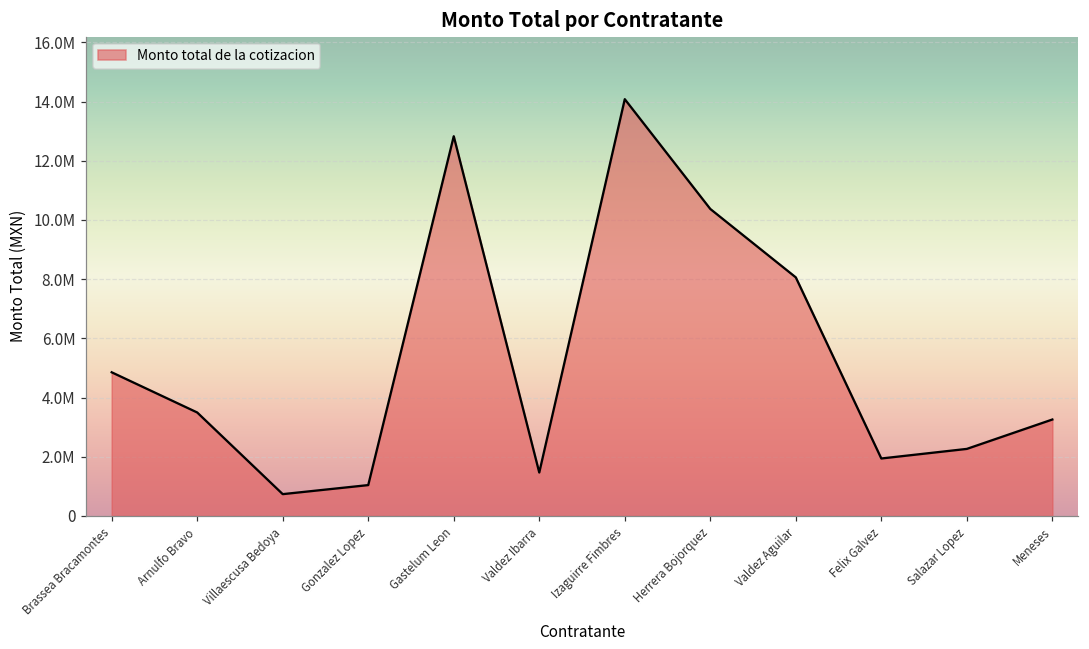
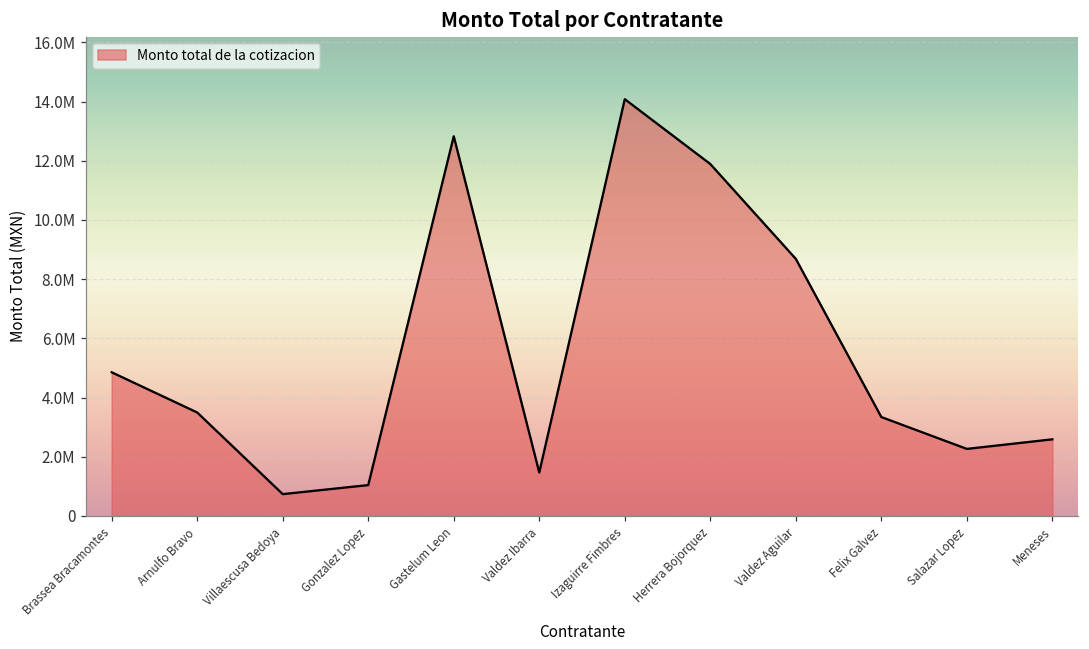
  {
    "Brassea Bracamontes": 4900000,
    "Arnulfo Bravo": 3500000,
    "Villaescusa Bedoya": 700000,
    "Gonzalez Lopez": 1000000,
    "Gastelum Leon": 12800000,
    "Valdez Ibarra": 1500000,
    "Izaguirre Fimbres": 14100000,
-   "Herrera Bojorquez": 10400000,
-   "Valdez Aguilar": 8100000,
-   "Felix Galvez": 1900000,
+   "Herrera Bojorquez": 11900000,
+   "Valdez Aguilar": 8700000,
+   "Felix Galvez": 3300000,
    "Salazar Lopez": 2300000,
-   "Meneses": 3300000
+   "Meneses": 2600000
  }
